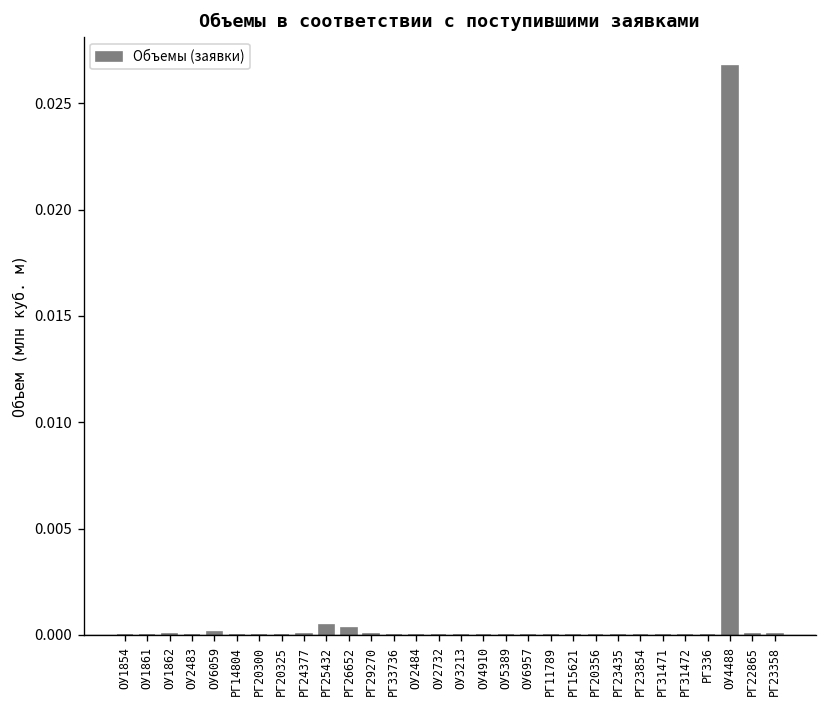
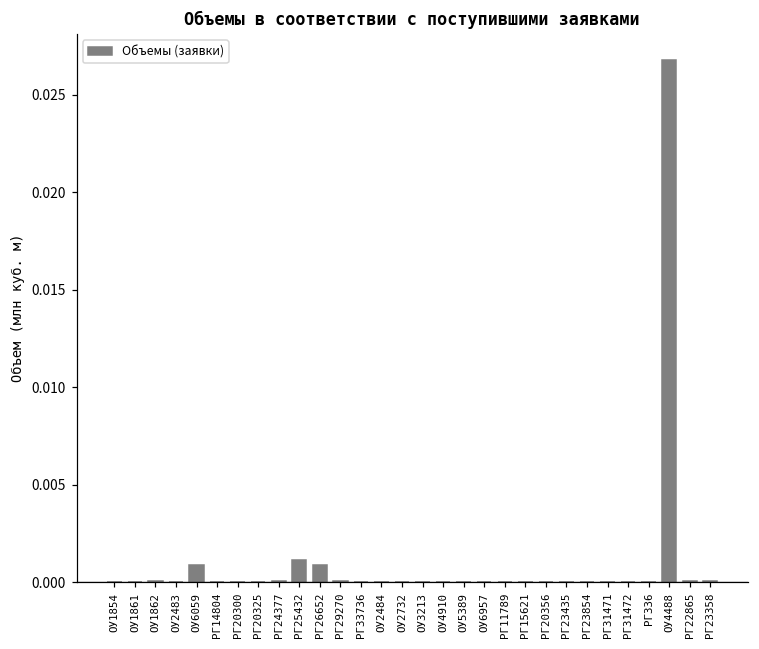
  {
    "ОУ2483": 0.0000,
-   "ОУ6059": 0.0001,
-   "РГ25432": 0.0005,
-   "РГ26652": 0.0003,
+   "ОУ6059": 0.0009,
+   "РГ25432": 0.0012,
+   "РГ26652": 0.0009,
    "ОУ2484": 0.0000,
    "ОУ2732": 0.0000,
    "ОУ4910": 0.0000,
    "ОУ5389": 0.0000,
    "РГ11789": 0.0000,
    "РГ23435": 0.0000,
    "РГ31471": 0.0000,
    "РГ31472": 0.0000,
    "ОУ4488": 0.0268
  }
